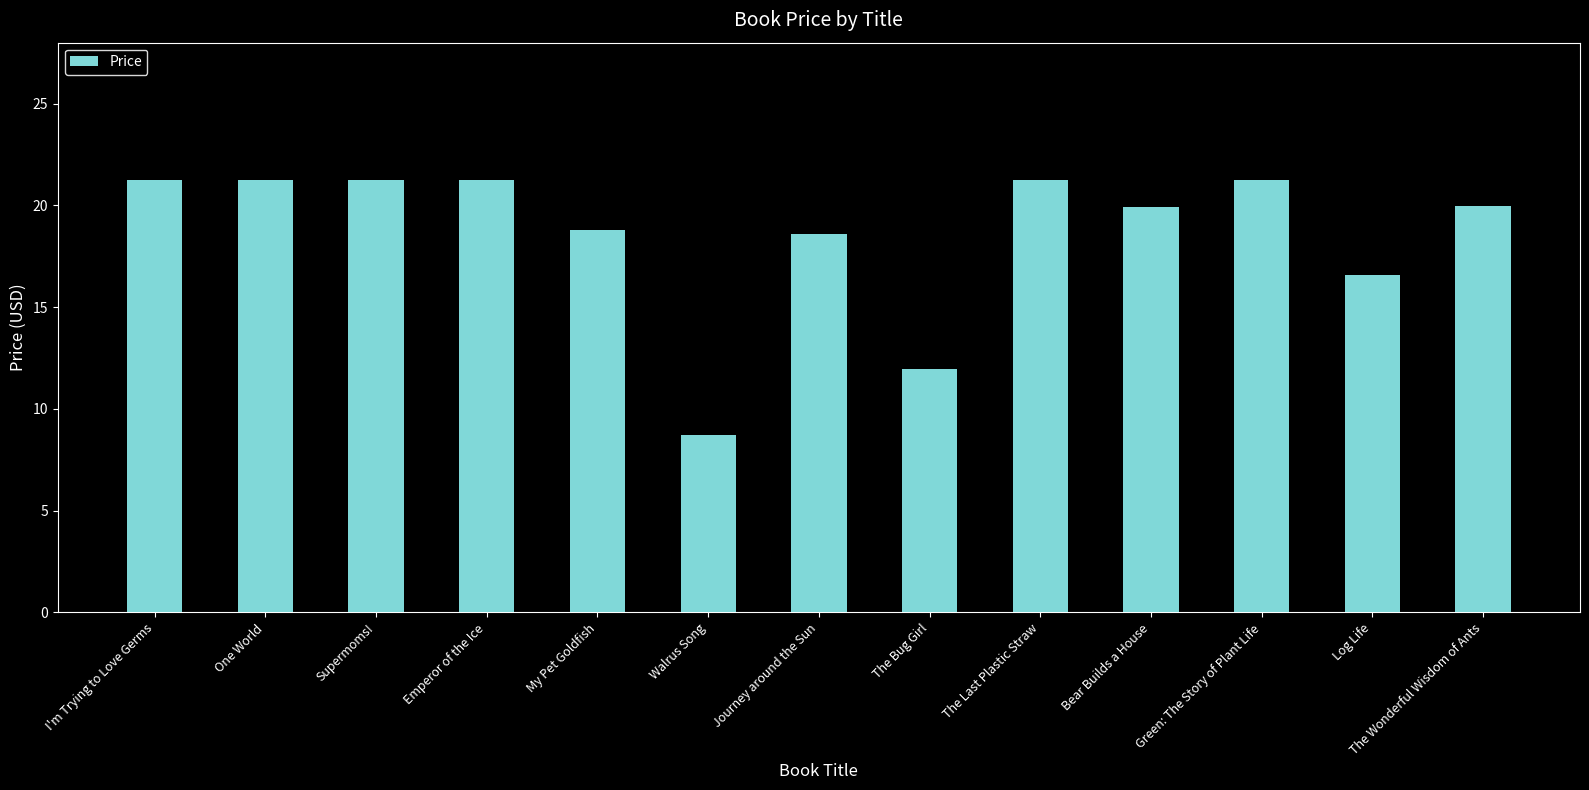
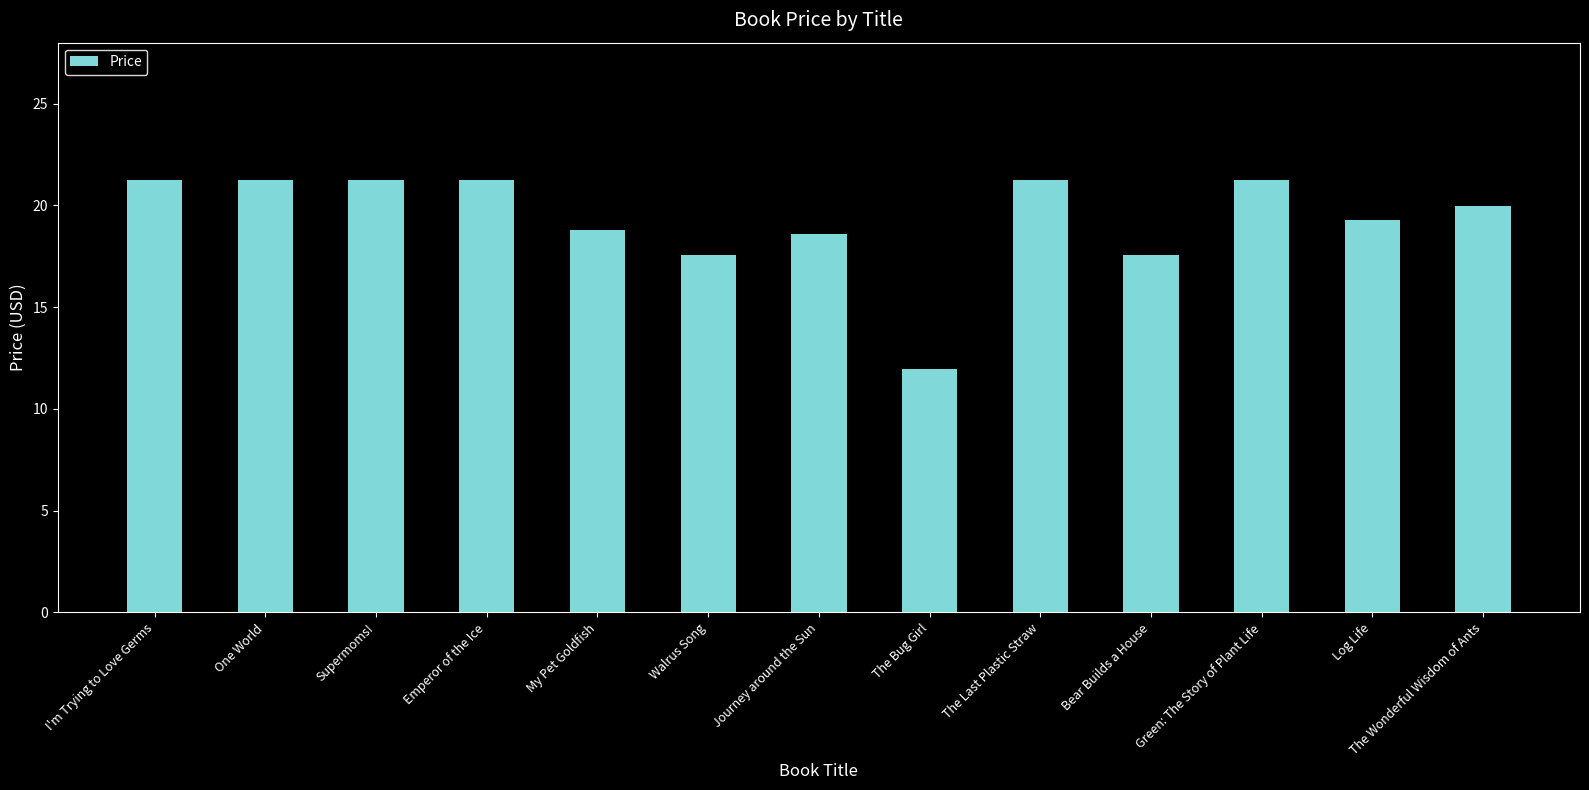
  {
    "I'm Trying to Love Germs": 21.2,
    "One World": 21.2,
    "Supermoms!": 21.2,
    "Emperor of the Ice": 21.2,
    "My Pet Goldfish": 18.8,
-   "Walrus Song": 8.7,
+   "Walrus Song": 17.6,
    "Journey around the Sun": 18.6,
    "The Bug Girl": 11.9,
    "The Last Plastic Straw": 21.2,
-   "Bear Builds a House": 19.9,
+   "Bear Builds a House": 17.6,
    "Green: The Story of Plant Life": 21.2,
-   "Log Life": 16.6,
+   "Log Life": 19.3,
    "The Wonderful Wisdom of Ants": 20.0
  }
